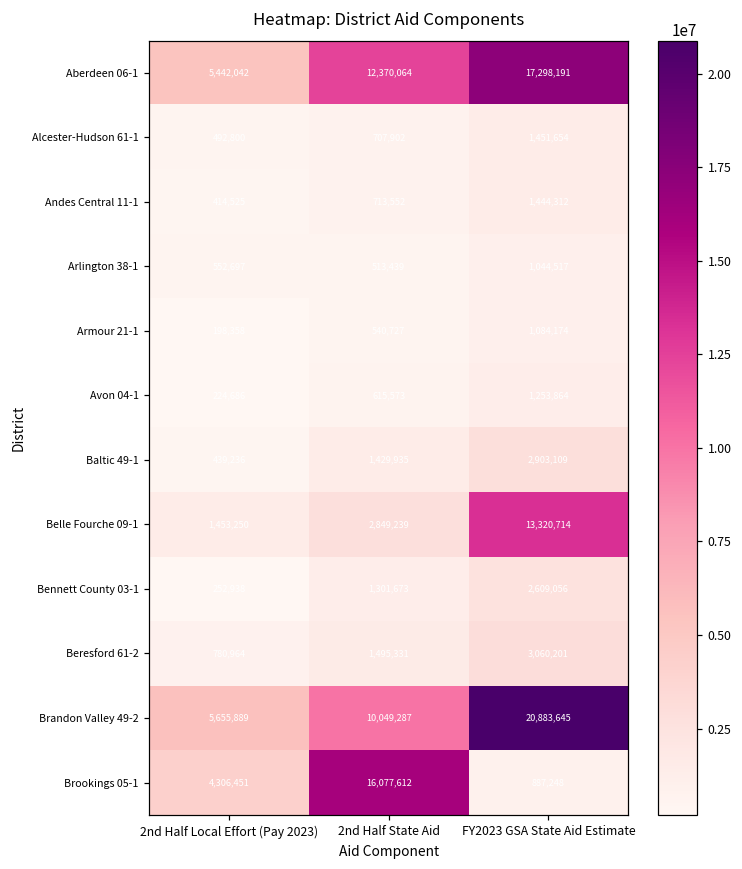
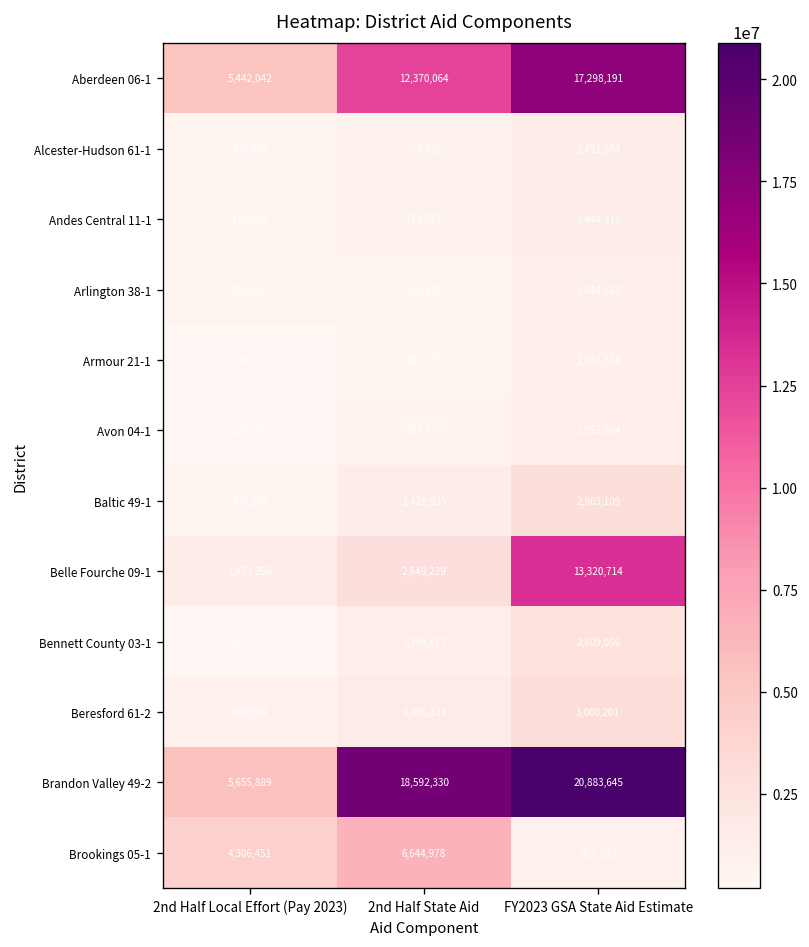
  {
    "Aberdeen 06-1": {
      "2nd Half Local Effort (Pay 2023)": "5,442,042",
      "2nd Half State Aid": "12,370,064",
      "FY2023 GSA State Aid Estimate": "17,298,191"
    },
    "Belle Fourche 09-1": {
      "FY2023 GSA State Aid Estimate": "13,320,714"
    },
    "Brandon Valley 49-2": {
      "2nd Half Local Effort (Pay 2023)": "5,655,889",
-     "2nd Half State Aid": "10,049,287",
+     "2nd Half State Aid": "18,592,330",
      "FY2023 GSA State Aid Estimate": "20,883,645"
    },
    "Brookings 05-1": {
      "2nd Half Local Effort (Pay 2023)": "4,306,451",
-     "2nd Half State Aid": "16,077,612"
+     "2nd Half State Aid": "6,644,978"
    }
  }
